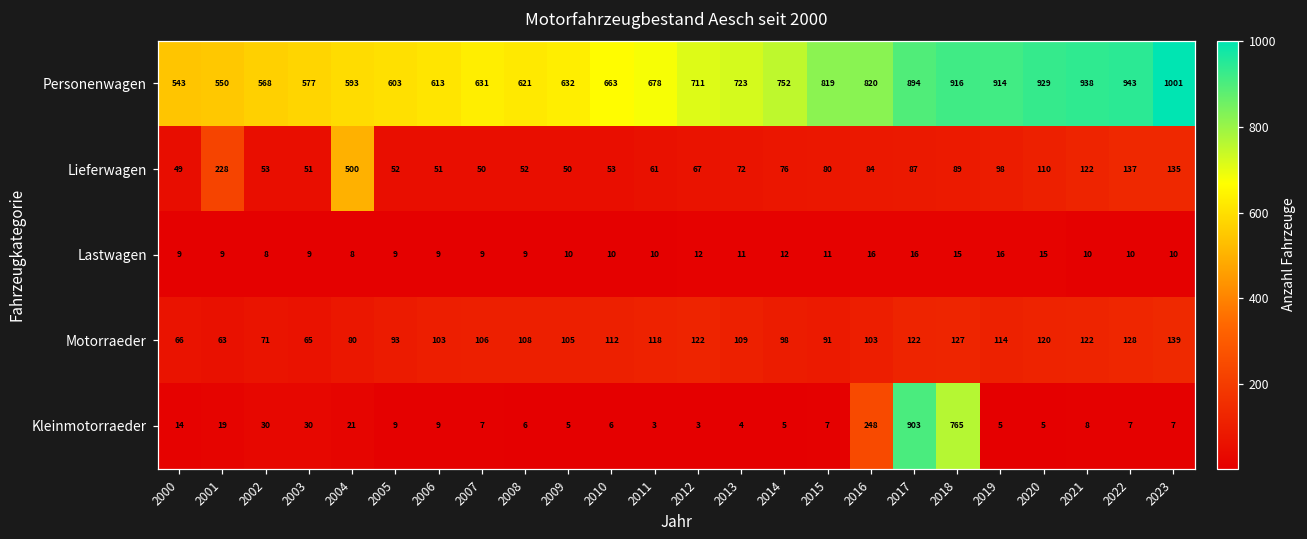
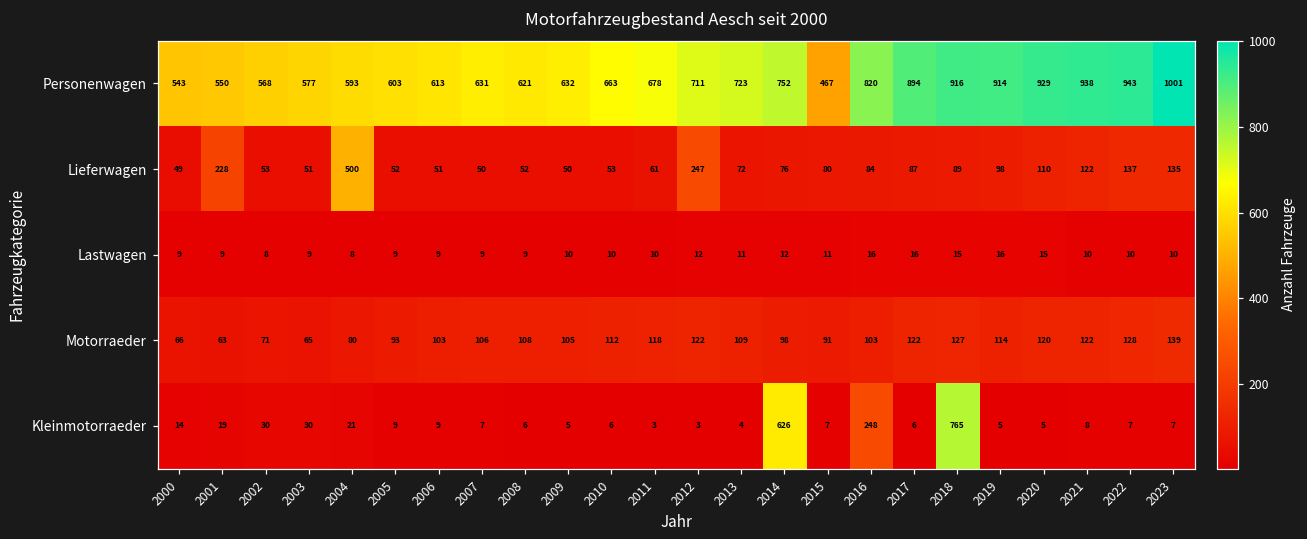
  {
    "Personenwagen": {
      "2000": 543,
      "2001": 550,
      "2002": 568,
      "2003": 577,
      "2004": 593,
      "2005": 603,
      "2006": 613,
      "2007": 631,
      "2008": 621,
      "2009": 632,
      "2010": 663,
      "2011": 678,
      "2012": 711,
      "2013": 723,
      "2014": 752,
-     "2015": 819,
+     "2015": 467,
      "2016": 820,
      "2017": 894,
      "2018": 916,
      "2019": 914,
      "2020": 929,
      "2021": 938,
      "2022": 943,
      "2023": 1001
    },
    "Lieferwagen": {
      "2000": 49,
      "2001": 228,
      "2002": 53,
      "2003": 51,
      "2004": 500,
      "2005": 52,
      "2006": 51,
      "2007": 50,
      "2008": 52,
      "2009": 50,
      "2010": 53,
      "2011": 61,
-     "2012": 67,
+     "2012": 247,
      "2013": 72,
      "2014": 76,
      "2015": 80,
      "2016": 84,
      "2017": 87,
      "2018": 89,
      "2019": 98,
      "2020": 110,
      "2021": 122,
      "2022": 137,
      "2023": 135
    },
    "Lastwagen": {
      "2000": 9,
      "2001": 9,
      "2002": 8,
      "2003": 9,
      "2004": 8,
      "2005": 9,
      "2006": 9,
      "2007": 9,
      "2008": 9,
      "2009": 10,
      "2010": 10,
      "2011": 10,
      "2012": 12,
      "2013": 11,
      "2014": 12,
      "2015": 11,
      "2016": 16,
      "2017": 16,
      "2018": 15,
      "2019": 16,
      "2020": 15,
      "2021": 10,
      "2022": 10,
      "2023": 10
    },
    "Motorraeder": {
      "2000": 66,
      "2001": 63,
      "2002": 71,
      "2003": 65,
      "2004": 80,
      "2005": 93,
      "2006": 103,
      "2007": 106,
      "2008": 108,
      "2009": 105,
      "2010": 112,
      "2011": 118,
      "2012": 122,
      "2013": 109,
      "2014": 98,
      "2015": 91,
      "2016": 103,
      "2017": 122,
      "2018": 127,
      "2019": 114,
      "2020": 120,
      "2021": 122,
      "2022": 128,
      "2023": 139
    },
    "Kleinmotorraeder": {
      "2000": 14,
      "2001": 19,
      "2002": 30,
      "2003": 30,
      "2004": 21,
      "2005": 9,
      "2006": 9,
      "2007": 7,
      "2008": 6,
      "2009": 5,
      "2010": 6,
      "2011": 3,
      "2012": 3,
      "2013": 4,
-     "2014": 5,
+     "2014": 626,
      "2015": 7,
      "2016": 248,
-     "2017": 903,
+     "2017": 6,
      "2018": 765,
      "2019": 5,
      "2020": 5,
      "2021": 8,
      "2022": 7,
      "2023": 7
    }
  }
